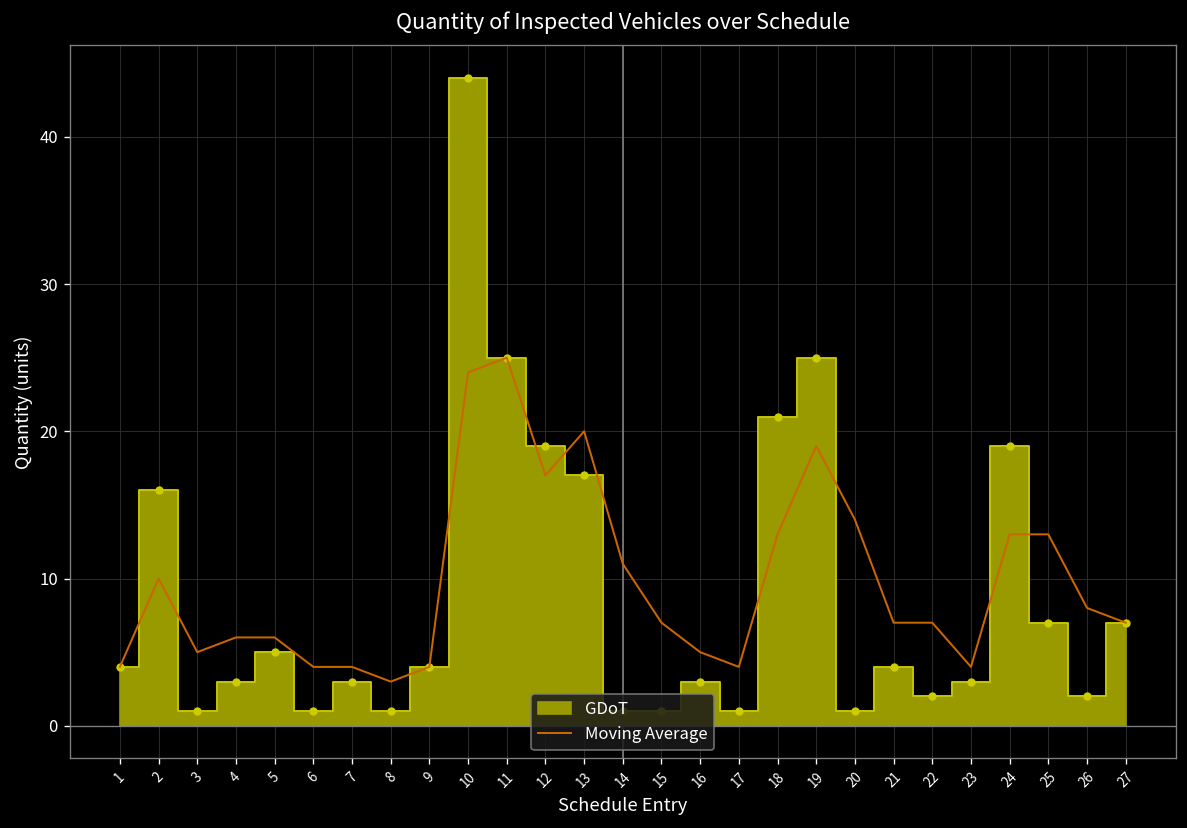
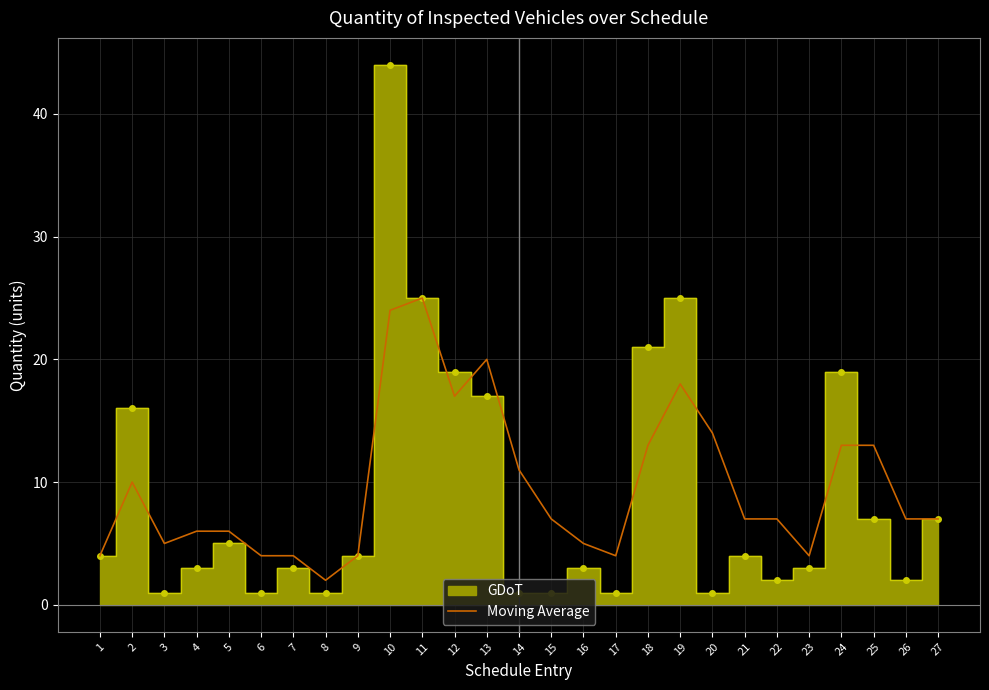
  {
    "Moving Average": {
      "2": 10,
      "3": 5,
      "4": 6,
      "5": 6,
      "6": 4,
      "7": 4,
-     "8": 3,
+     "8": 2,
      "10": 24,
      "12": 17,
      "13": 20,
      "14": 11,
      "15": 7,
      "16": 5,
      "17": 4,
      "18": 13,
-     "19": 19,
+     "19": 18,
      "20": 14,
      "21": 7,
      "22": 7,
      "23": 4,
      "24": 13,
      "25": 13,
-     "26": 8
+     "26": 7
    }
  }
